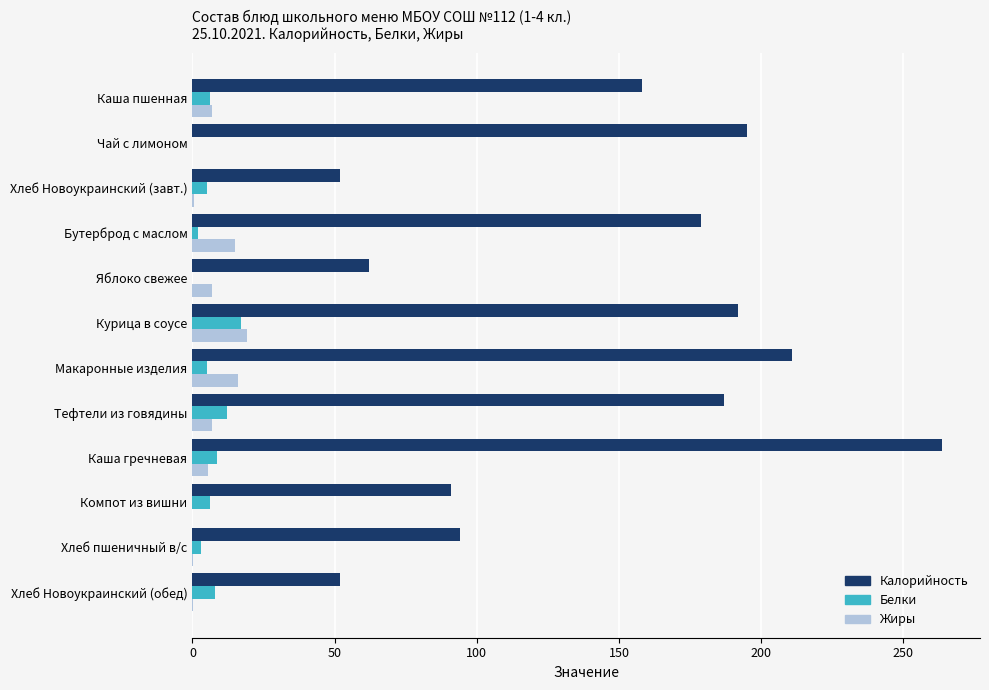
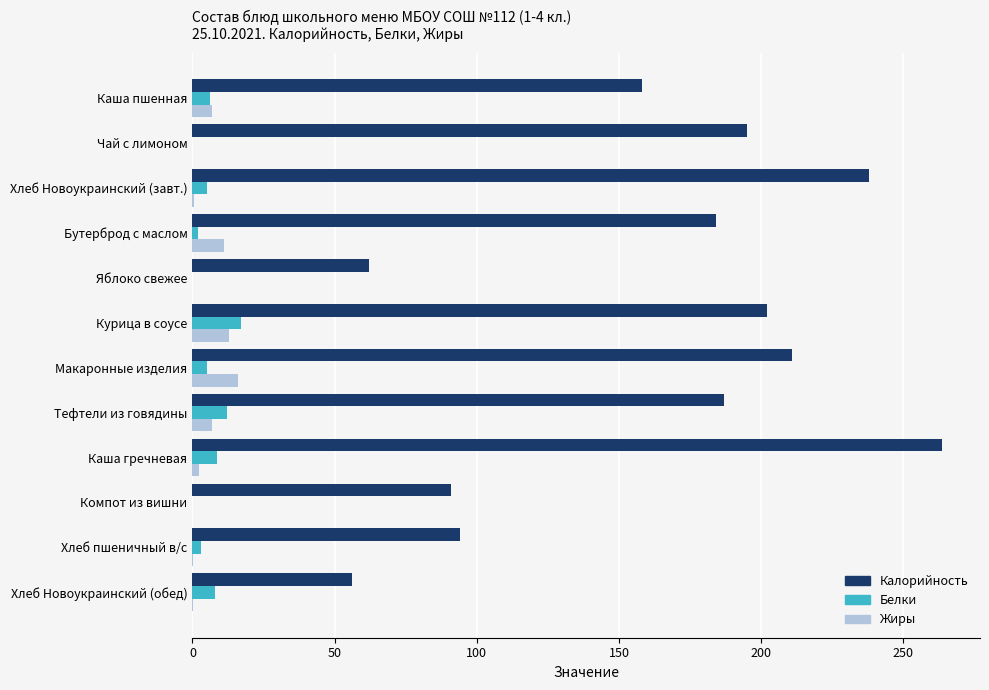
  {
    "Калорийность": {
      "Каша пшенная": 158,
      "Чай с лимоном": 195,
-     "Хлеб Новоукраинский (завт.)": 52,
-     "Бутерброд с маслом": 179,
+     "Хлеб Новоукраинский (завт.)": 238,
+     "Бутерброд с маслом": 184,
      "Яблоко свежее": 62,
-     "Курица в соусе": 192,
+     "Курица в соусе": 202,
      "Макаронные изделия": 211,
      "Тефтели из говядины": 187,
      "Каша гречневая": 264,
      "Компот из вишни": 91,
      "Хлеб пшеничный в/с": 94,
-     "Хлеб Новоукраинский (обед)": 52
+     "Хлеб Новоукраинский (обед)": 56
    },
    "Белки": {
      "Каша пшенная": 6,
      "Чай с лимоном": 0,
      "Хлеб Новоукраинский (завт.)": 5,
      "Бутерброд с маслом": 2,
      "Яблоко свежее": 0,
      "Курица в соусе": 17,
      "Макаронные изделия": 5,
      "Тефтели из говядины": 12,
      "Каша гречневая": 9,
-     "Компот из вишни": 6,
+     "Компот из вишни": 0,
      "Хлеб пшеничный в/с": 3,
      "Хлеб Новоукраинский (обед)": 8
    },
    "Жиры": {
      "Каша пшенная": 7,
      "Чай с лимоном": 0,
-     "Бутерброд с маслом": 15,
-     "Яблоко свежее": 7,
-     "Курица в соусе": 19,
+     "Бутерброд с маслом": 11,
+     "Яблоко свежее": 0,
+     "Курица в соусе": 13,
      "Макаронные изделия": 16,
      "Тефтели из говядины": 7,
-     "Каша гречневая": 5,
+     "Каша гречневая": 2,
      "Компот из вишни": 0
    }
  }
